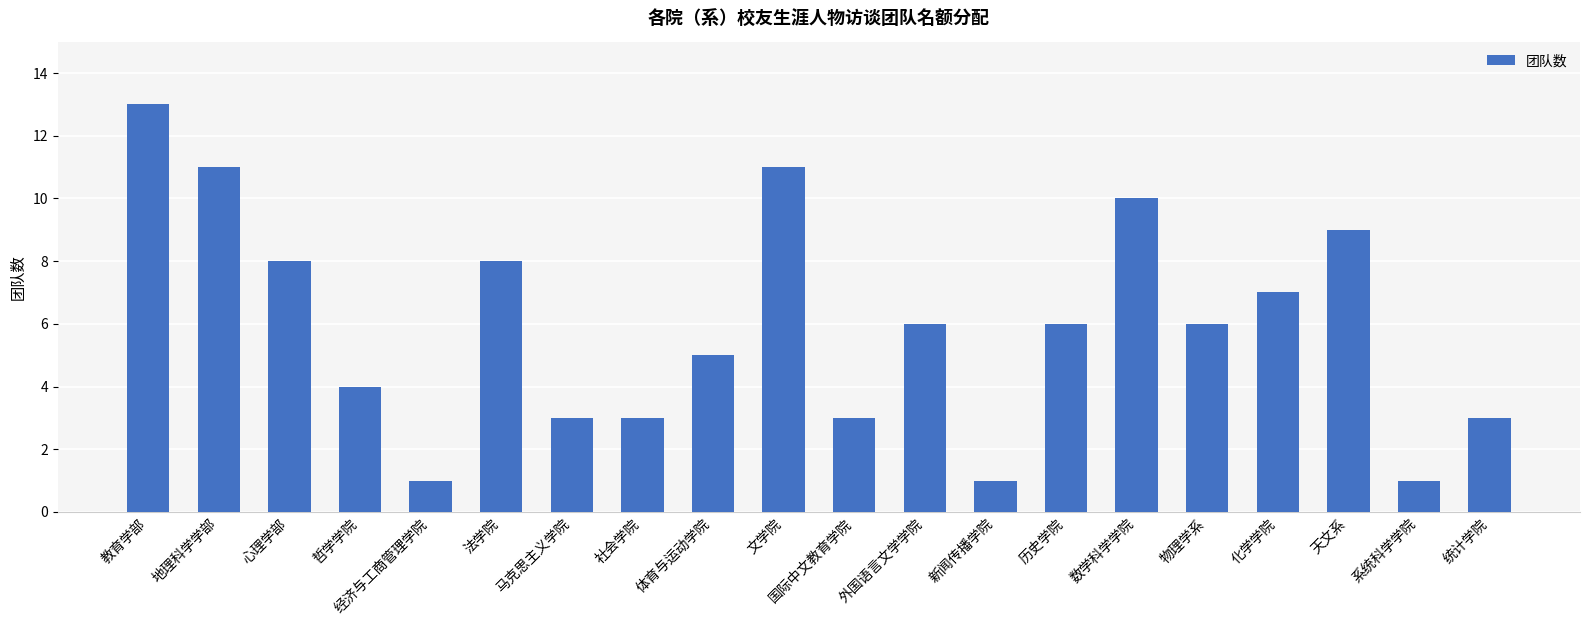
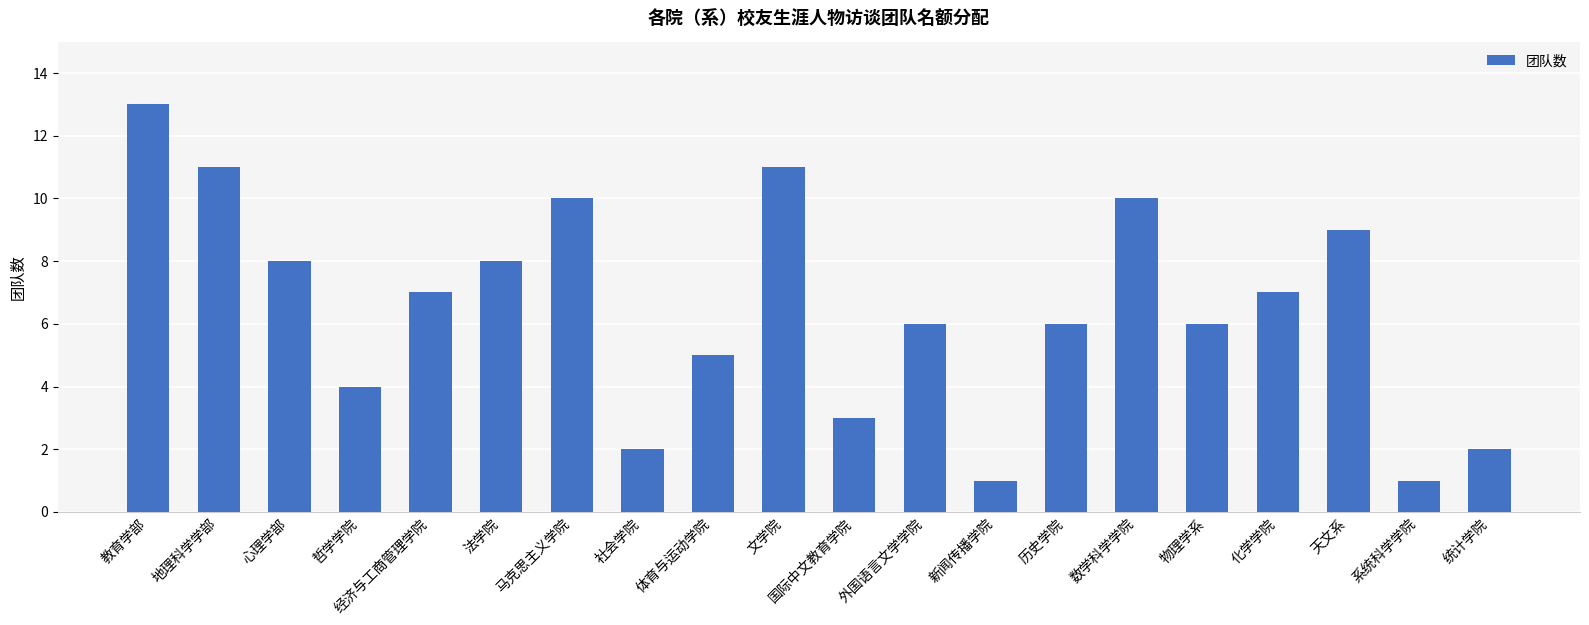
  {
    "教育学部": 13,
    "地理科学学部": 11,
    "心理学部": 8,
    "哲学学院": 4,
-   "经济与工商管理学院": 1,
+   "经济与工商管理学院": 7,
    "法学院": 8,
-   "马克思主义学院": 3,
-   "社会学院": 3,
+   "马克思主义学院": 10,
+   "社会学院": 2,
    "体育与运动学院": 5,
    "文学院": 11,
    "国际中文教育学院": 3,
    "外国语言文学学院": 6,
    "新闻传播学院": 1,
    "历史学院": 6,
    "数学科学学院": 10,
    "物理学系": 6,
    "化学学院": 7,
    "天文系": 9,
    "系统科学学院": 1,
-   "统计学院": 3
+   "统计学院": 2
  }
